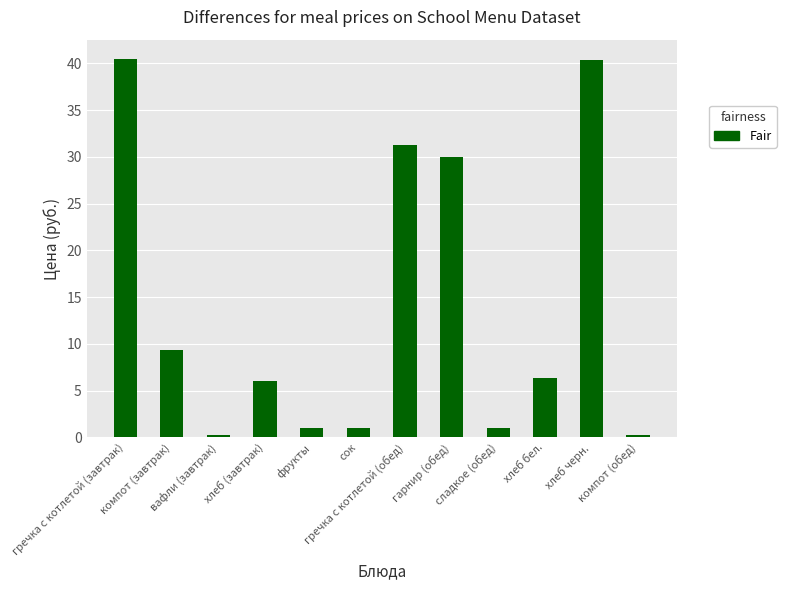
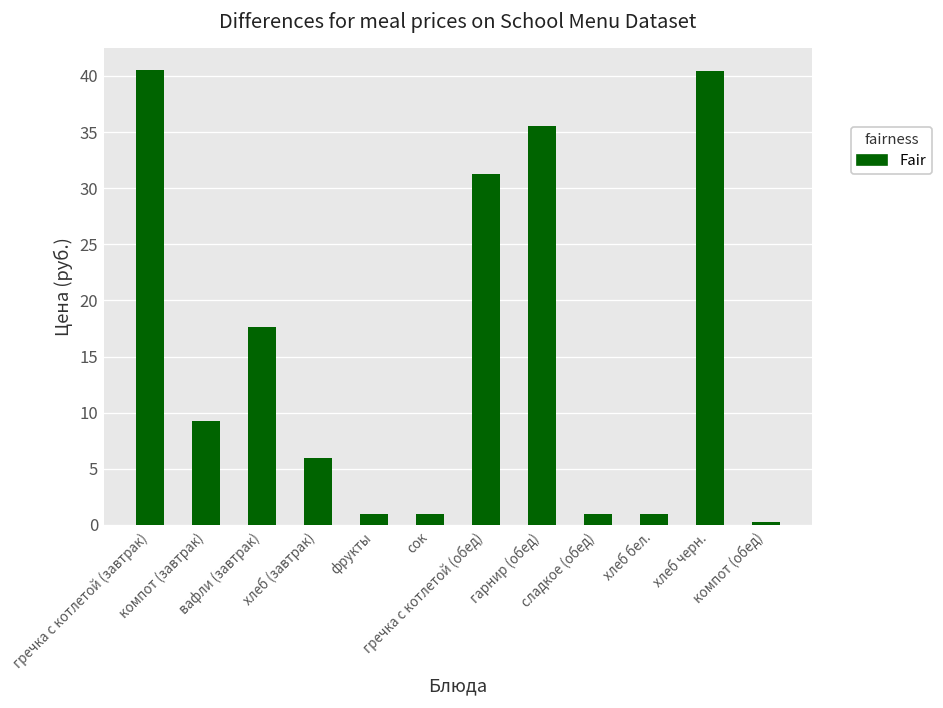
  {
    "гречка с котлетой (завтрак)": 41,
    "компот (завтрак)": 9,
-   "вафли (завтрак)": 0,
+   "вафли (завтрак)": 18,
    "хлеб (завтрак)": 6,
    "фрукты": 1,
    "сок": 1,
    "гречка с котлетой (обед)": 31,
-   "гарнир (обед)": 30,
+   "гарнир (обед)": 36,
    "сладкое (обед)": 1,
-   "хлеб бел.": 6,
+   "хлеб бел.": 1,
    "хлеб черн.": 40,
    "компот (обед)": 0
  }
